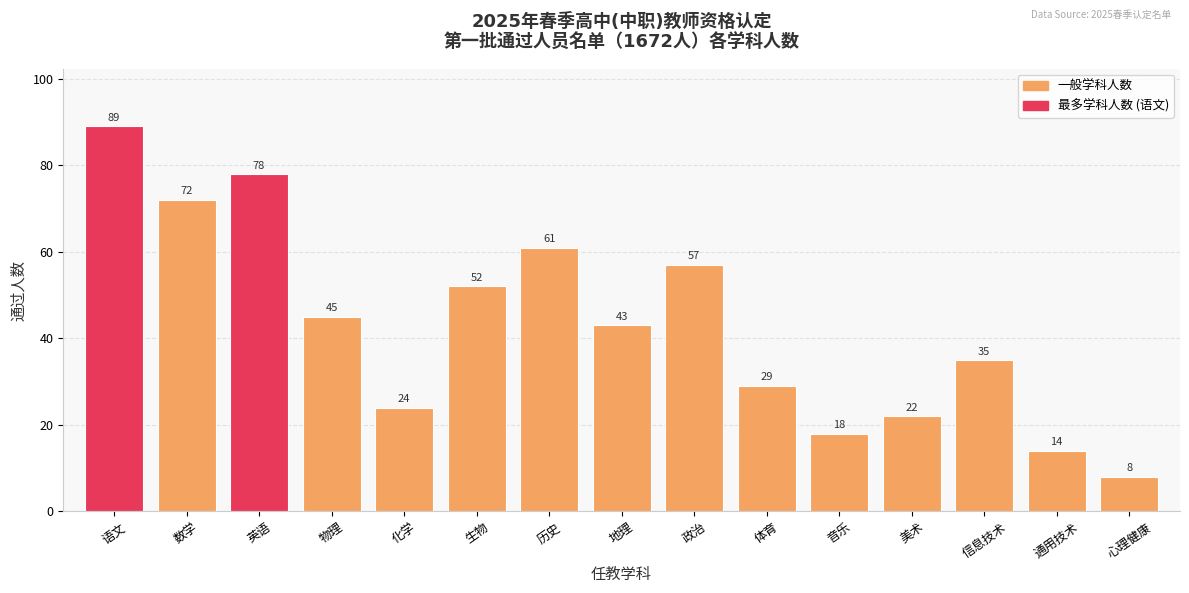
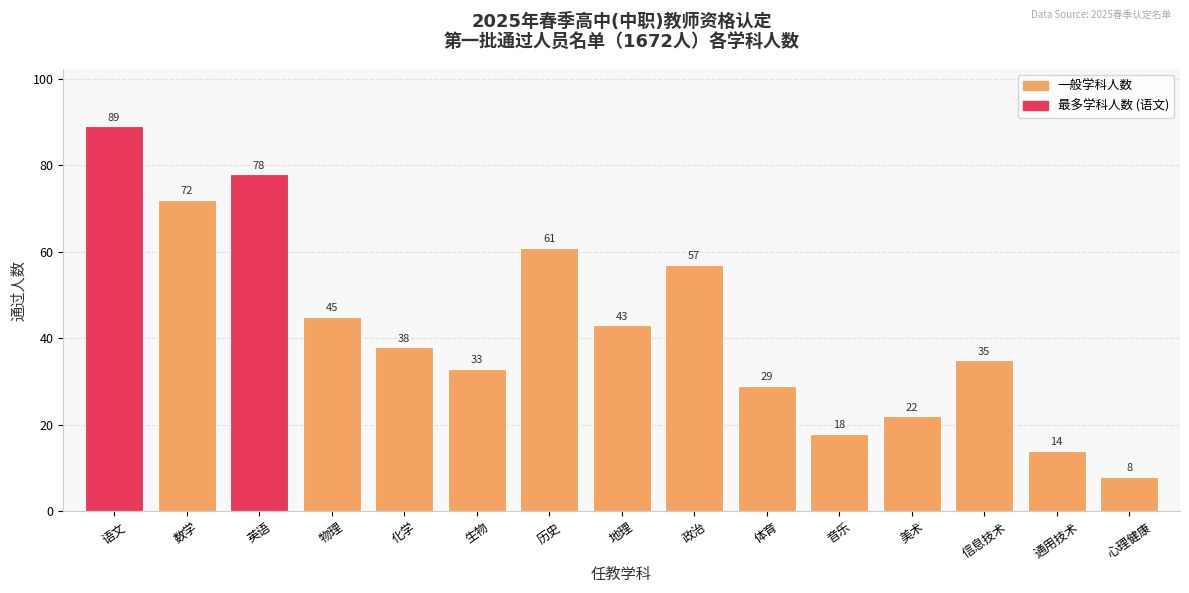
  {
    "语文": 89,
    "数学": 72,
    "英语": 78,
    "物理": 45,
-   "化学": 24,
-   "生物": 52,
+   "化学": 38,
+   "生物": 33,
    "历史": 61,
    "地理": 43,
    "政治": 57,
    "体育": 29,
    "音乐": 18,
    "美术": 22,
    "信息技术": 35,
    "通用技术": 14,
    "心理健康": 8
  }
